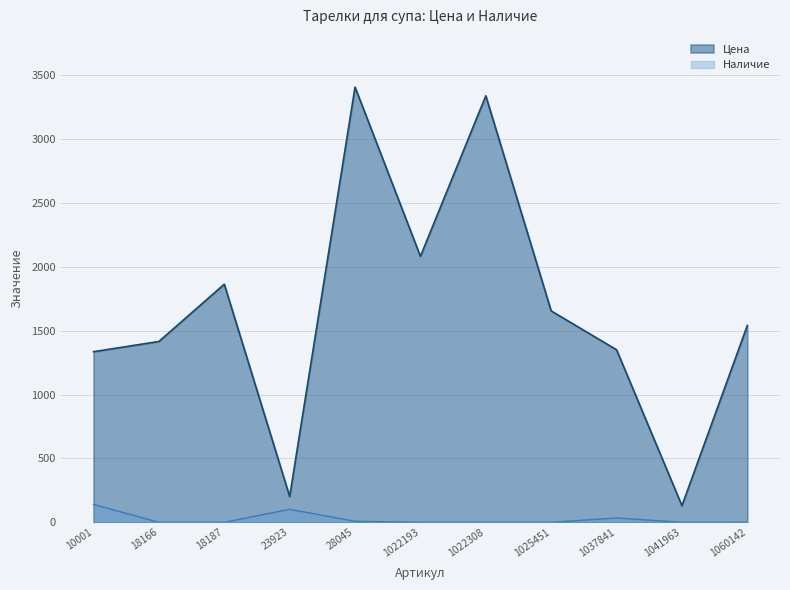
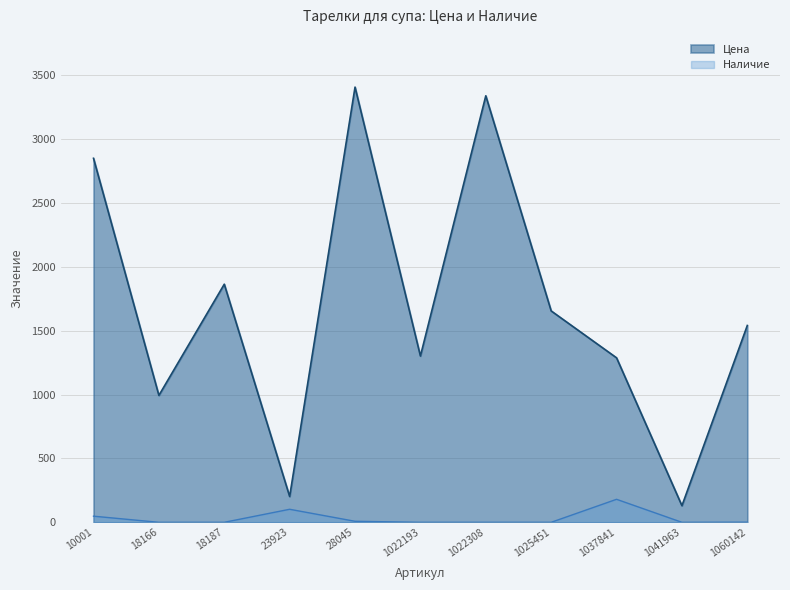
  {
    "Цена": {
-     "10001": 1340,
-     "18166": 1420,
+     "10001": 2850,
+     "18166": 990,
      "18187": 1860,
      "23923": 200,
      "28045": 3410,
-     "1022193": 2080,
+     "1022193": 1300,
      "1022308": 3340,
      "1025451": 1650,
-     "1037841": 1350,
+     "1037841": 1290,
      "1041963": 130,
      "1060142": 1540
    },
    "Наличие": {
-     "10001": 140,
+     "10001": 50,
      "18166": 0,
      "18187": 0,
      "23923": 100,
      "28045": 10,
      "1022193": 0,
      "1022308": 0,
      "1025451": 0,
-     "1037841": 30,
+     "1037841": 180,
      "1041963": 0,
      "1060142": 0
    }
  }
